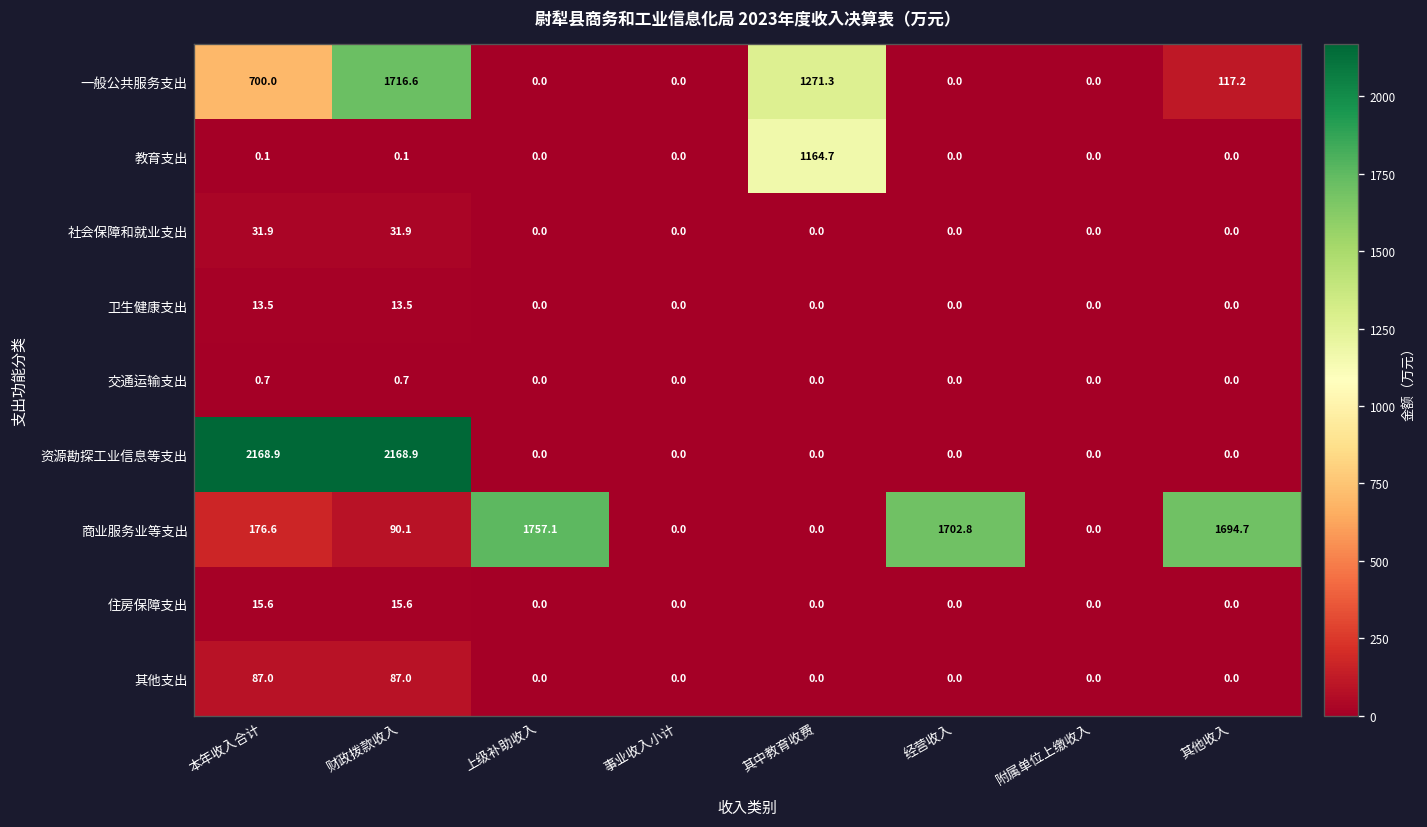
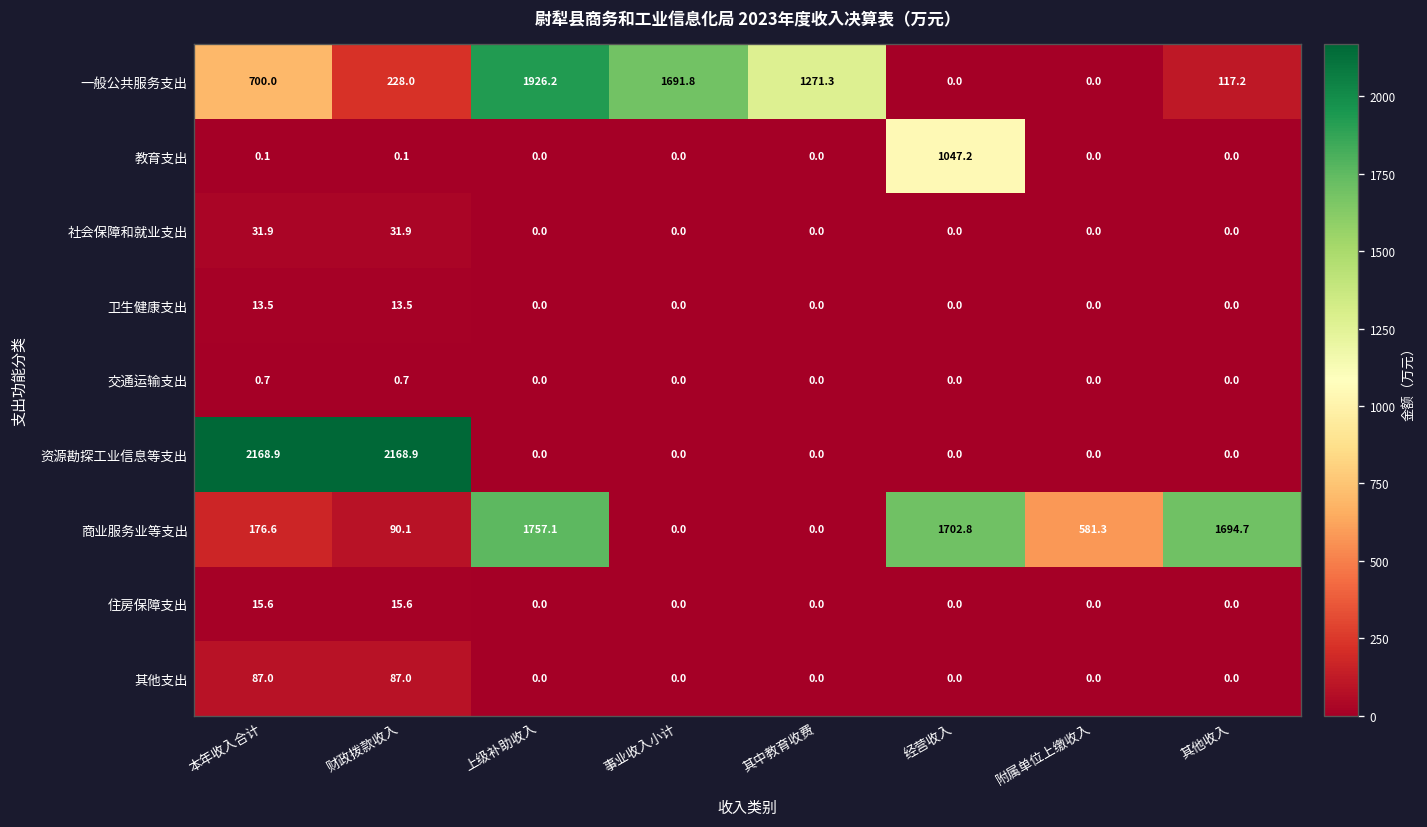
  {
    "一般公共服务支出": {
      "本年收入合计": 700.0,
-     "财政拨款收入": 1716.6,
-     "上级补助收入": 0.0,
-     "事业收入小计": 0.0,
+     "财政拨款收入": 228.0,
+     "上级补助收入": 1926.2,
+     "事业收入小计": 1691.8,
      "其中教育收费": 1271.3,
      "经营收入": 0.0,
      "附属单位上缴收入": 0.0,
      "其他收入": 117.2
    },
    "教育支出": {
      "本年收入合计": 0.1,
      "财政拨款收入": 0.1,
      "上级补助收入": 0.0,
      "事业收入小计": 0.0,
-     "其中教育收费": 1164.7,
-     "经营收入": 0.0,
+     "其中教育收费": 0.0,
+     "经营收入": 1047.2,
      "附属单位上缴收入": 0.0,
      "其他收入": 0.0
    },
    "社会保障和就业支出": {
      "本年收入合计": 31.9,
      "财政拨款收入": 31.9,
      "上级补助收入": 0.0,
      "事业收入小计": 0.0,
      "其中教育收费": 0.0,
      "经营收入": 0.0,
      "附属单位上缴收入": 0.0,
      "其他收入": 0.0
    },
    "卫生健康支出": {
      "本年收入合计": 13.5,
      "财政拨款收入": 13.5,
      "上级补助收入": 0.0,
      "事业收入小计": 0.0,
      "其中教育收费": 0.0,
      "经营收入": 0.0,
      "附属单位上缴收入": 0.0,
      "其他收入": 0.0
    },
    "交通运输支出": {
      "本年收入合计": 0.7,
      "财政拨款收入": 0.7,
      "上级补助收入": 0.0,
      "事业收入小计": 0.0,
      "其中教育收费": 0.0,
      "经营收入": 0.0,
      "附属单位上缴收入": 0.0,
      "其他收入": 0.0
    },
    "资源勘探工业信息等支出": {
      "本年收入合计": 2168.9,
      "财政拨款收入": 2168.9,
      "上级补助收入": 0.0,
      "事业收入小计": 0.0,
      "其中教育收费": 0.0,
      "经营收入": 0.0,
      "附属单位上缴收入": 0.0,
      "其他收入": 0.0
    },
    "商业服务业等支出": {
      "本年收入合计": 176.6,
      "财政拨款收入": 90.1,
      "上级补助收入": 1757.1,
      "事业收入小计": 0.0,
      "其中教育收费": 0.0,
      "经营收入": 1702.8,
-     "附属单位上缴收入": 0.0,
+     "附属单位上缴收入": 581.3,
      "其他收入": 1694.7
    },
    "住房保障支出": {
      "本年收入合计": 15.6,
      "财政拨款收入": 15.6,
      "上级补助收入": 0.0,
      "事业收入小计": 0.0,
      "其中教育收费": 0.0,
      "经营收入": 0.0,
      "附属单位上缴收入": 0.0,
      "其他收入": 0.0
    },
    "其他支出": {
      "本年收入合计": 87.0,
      "财政拨款收入": 87.0,
      "上级补助收入": 0.0,
      "事业收入小计": 0.0,
      "其中教育收费": 0.0,
      "经营收入": 0.0,
      "附属单位上缴收入": 0.0,
      "其他收入": 0.0
    }
  }
